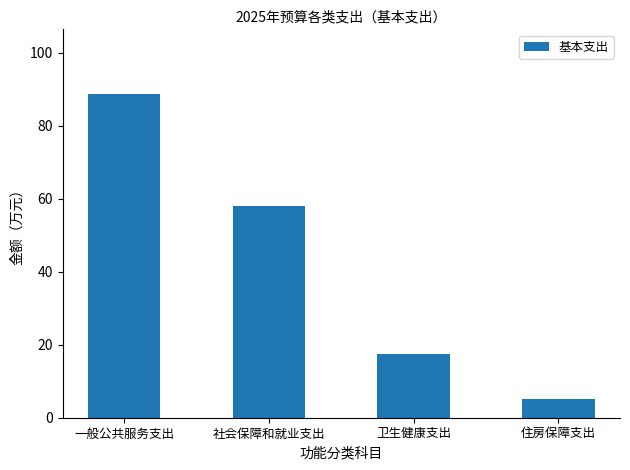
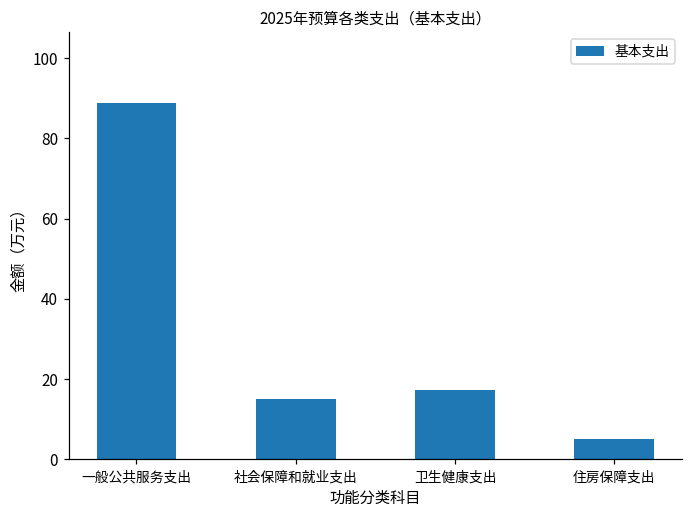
  {
    "一般公共服务支出": 89,
-   "社会保障和就业支出": 58,
+   "社会保障和就业支出": 15,
    "卫生健康支出": 17,
    "住房保障支出": 5
  }
